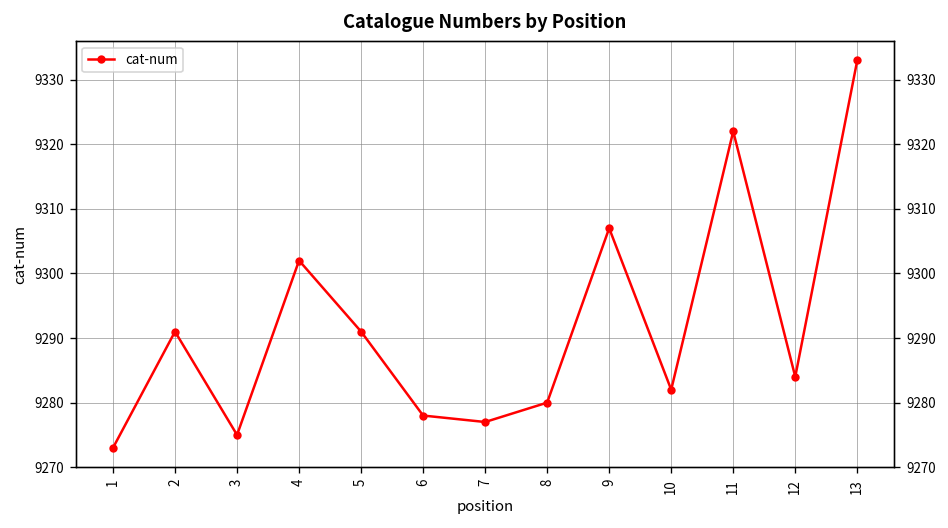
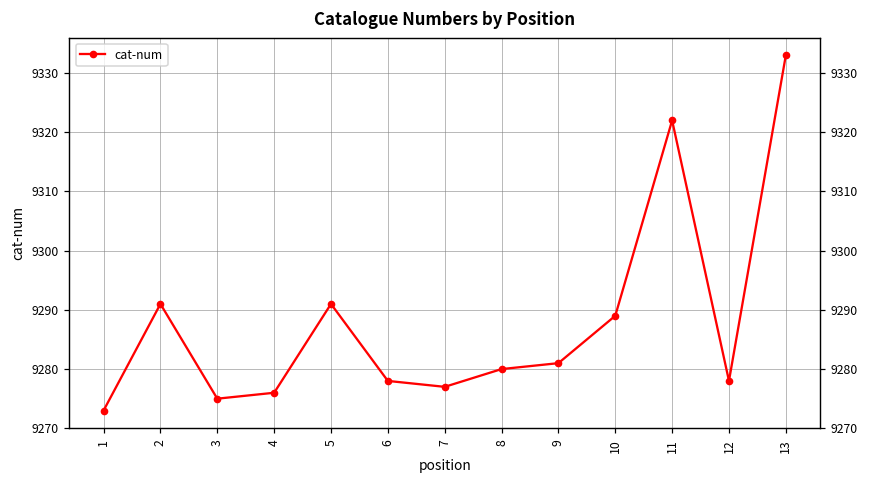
  {
    "1": 9273,
    "2": 9291,
    "3": 9275,
-   "4": 9302,
+   "4": 9276,
    "5": 9291,
    "6": 9278,
    "7": 9277,
    "8": 9280,
-   "9": 9307,
-   "10": 9282,
+   "9": 9281,
+   "10": 9289,
    "11": 9322,
-   "12": 9284,
+   "12": 9278,
    "13": 9333
  }
